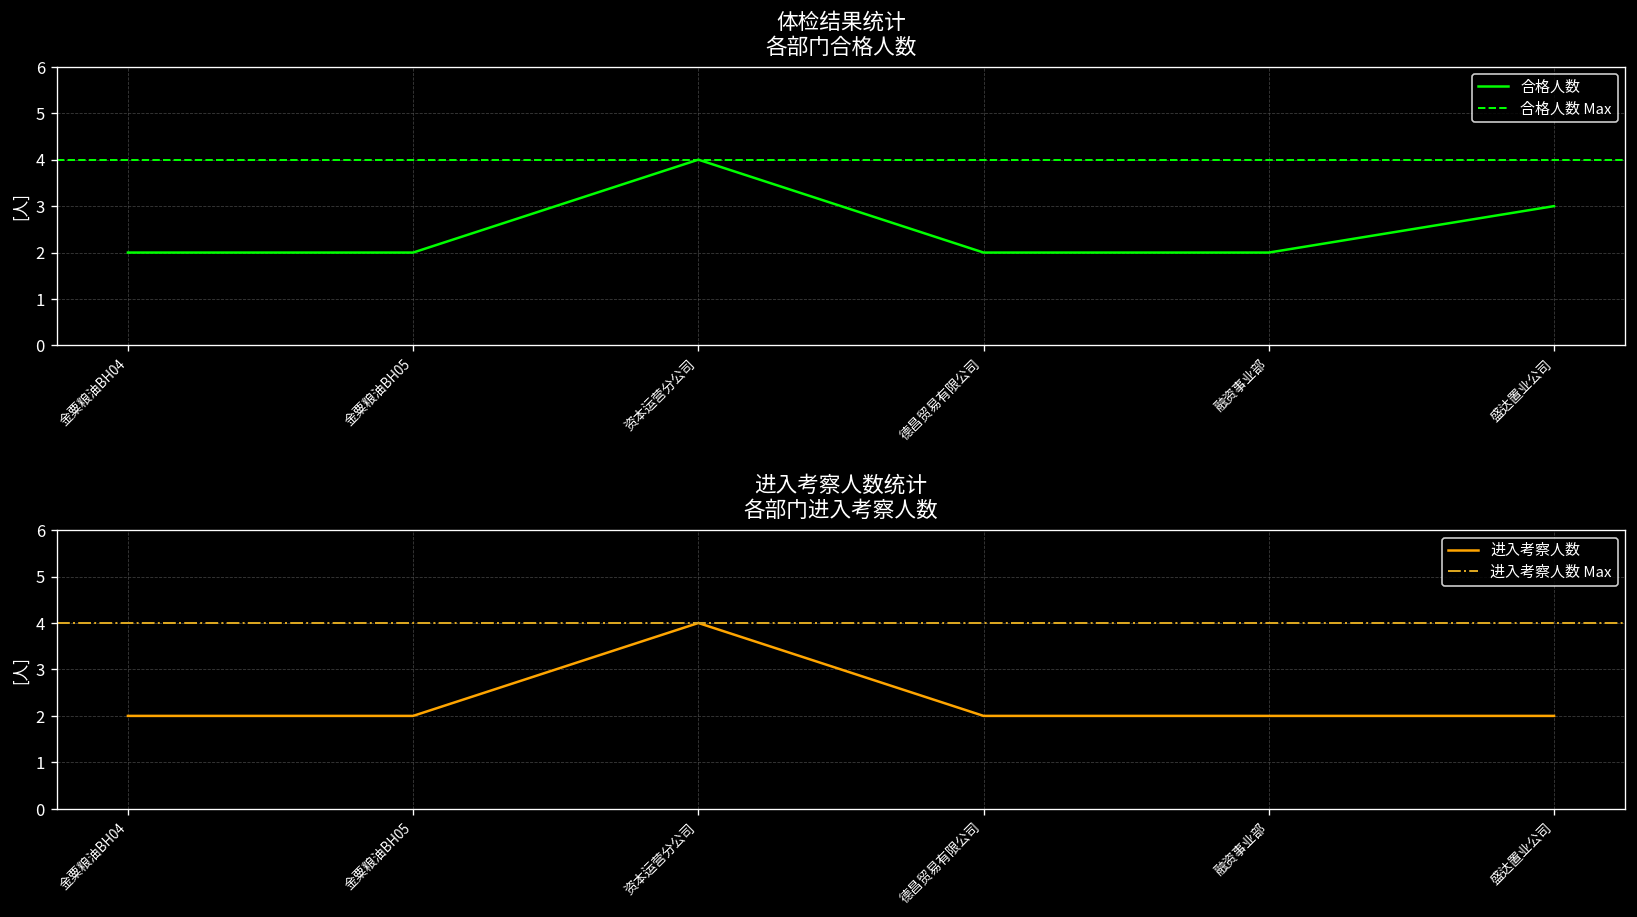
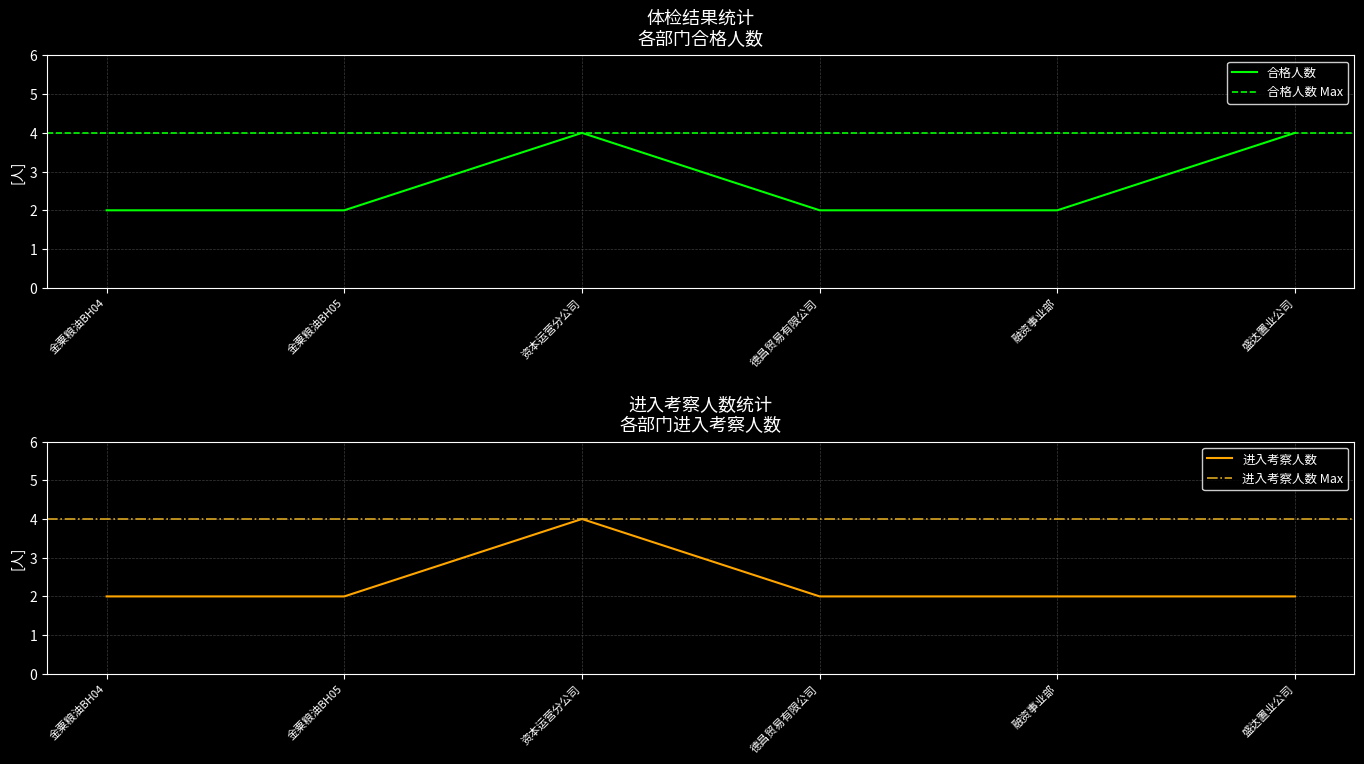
  {
    "体检结果统计 各部门合格人数": {
      "金粟粮油BH04": 2,
      "金粟粮油BH05": 2,
      "资本运营分公司": 4,
      "德昌贸易有限公司": 2,
      "融资事业部": 2,
-     "盛达置业公司": 3
+     "盛达置业公司": 4
    },
    "进入考察人数统计 各部门进入考察人数": {
      "金粟粮油BH04": 2.0,
      "金粟粮油BH05": 2.0,
      "资本运营分公司": 4.0,
      "德昌贸易有限公司": 2.0,
      "融资事业部": 2.0,
      "盛达置业公司": 2.0
    }
  }
